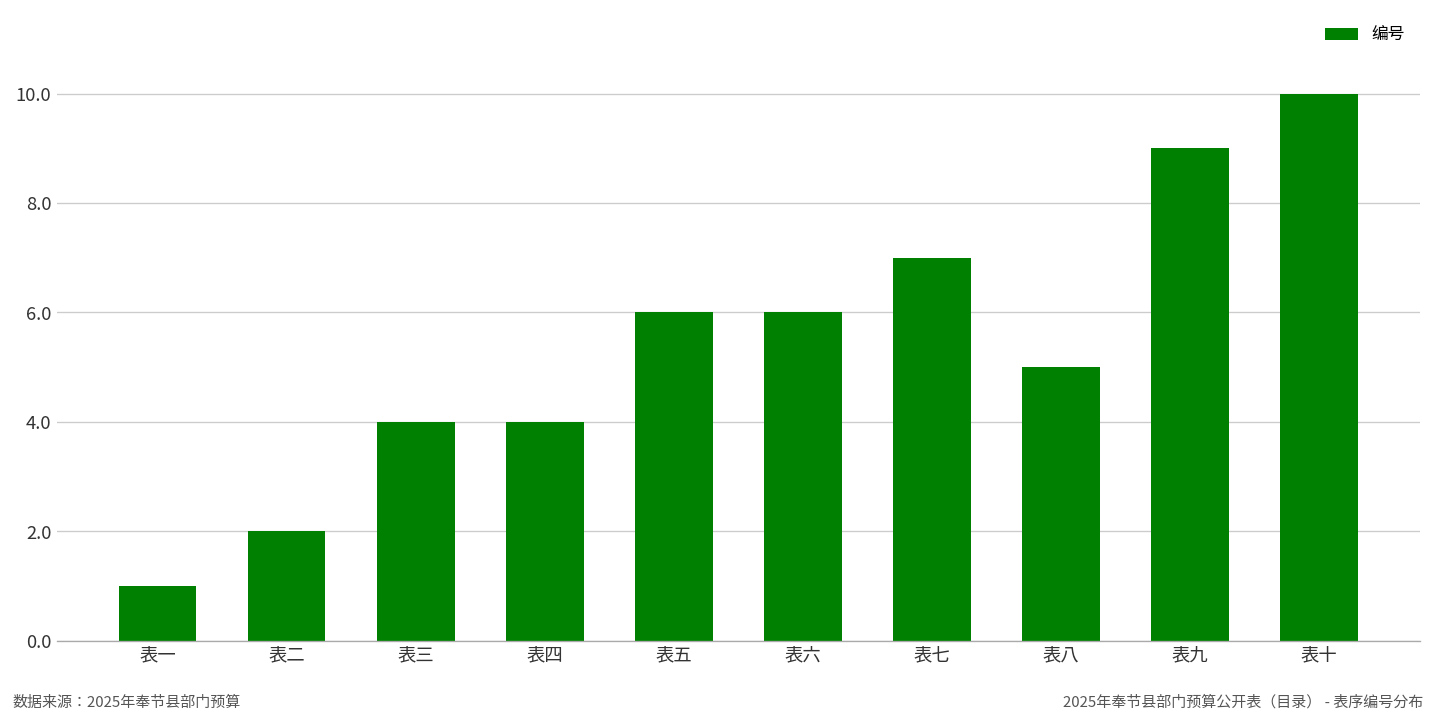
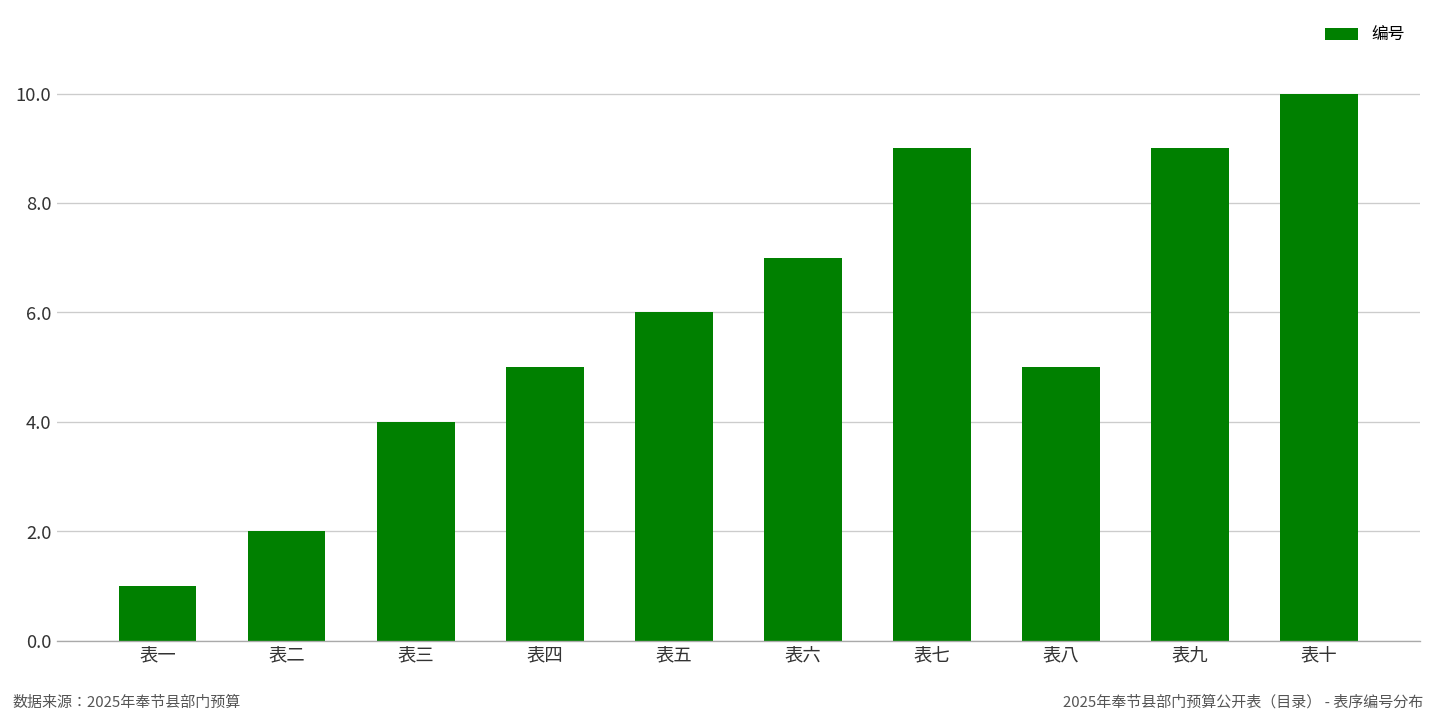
  {
    "表一": 1,
    "表二": 2,
    "表三": 4,
-   "表四": 4,
+   "表四": 5,
    "表五": 6,
-   "表六": 6,
-   "表七": 7,
+   "表六": 7,
+   "表七": 9,
    "表八": 5,
    "表九": 9,
    "表十": 10
  }
